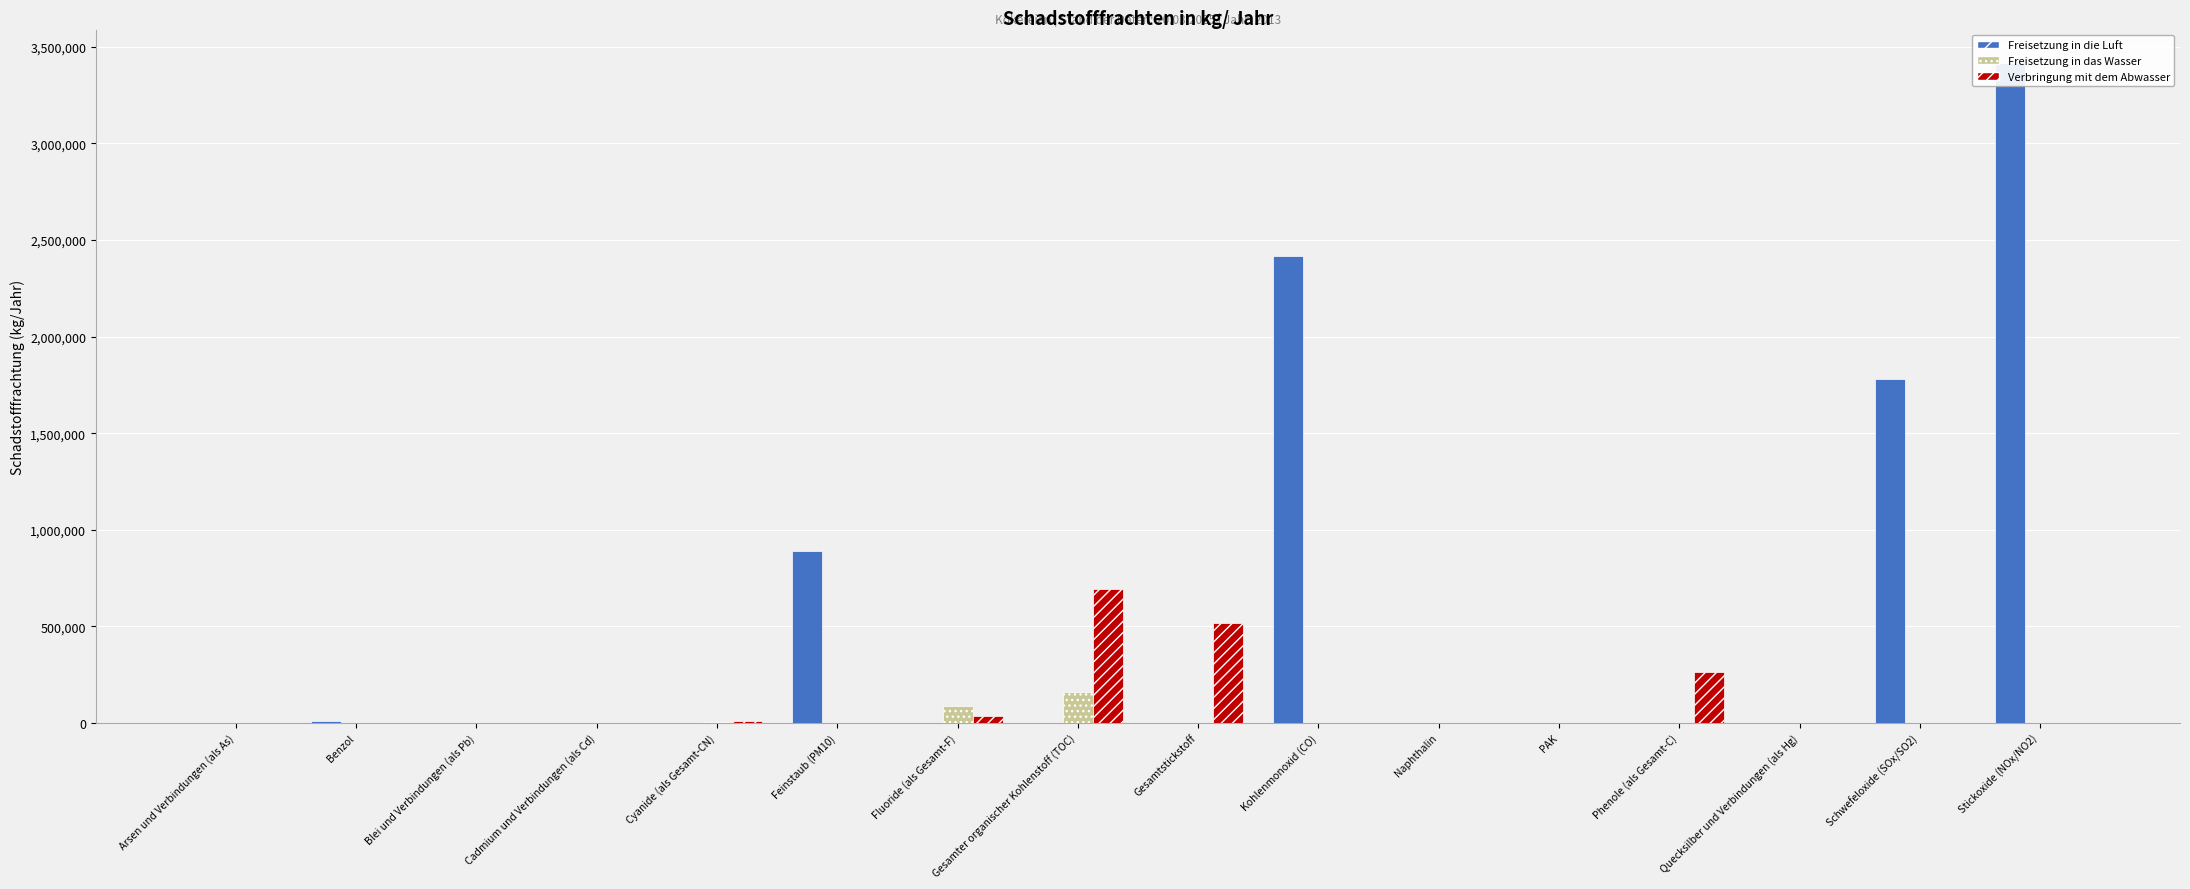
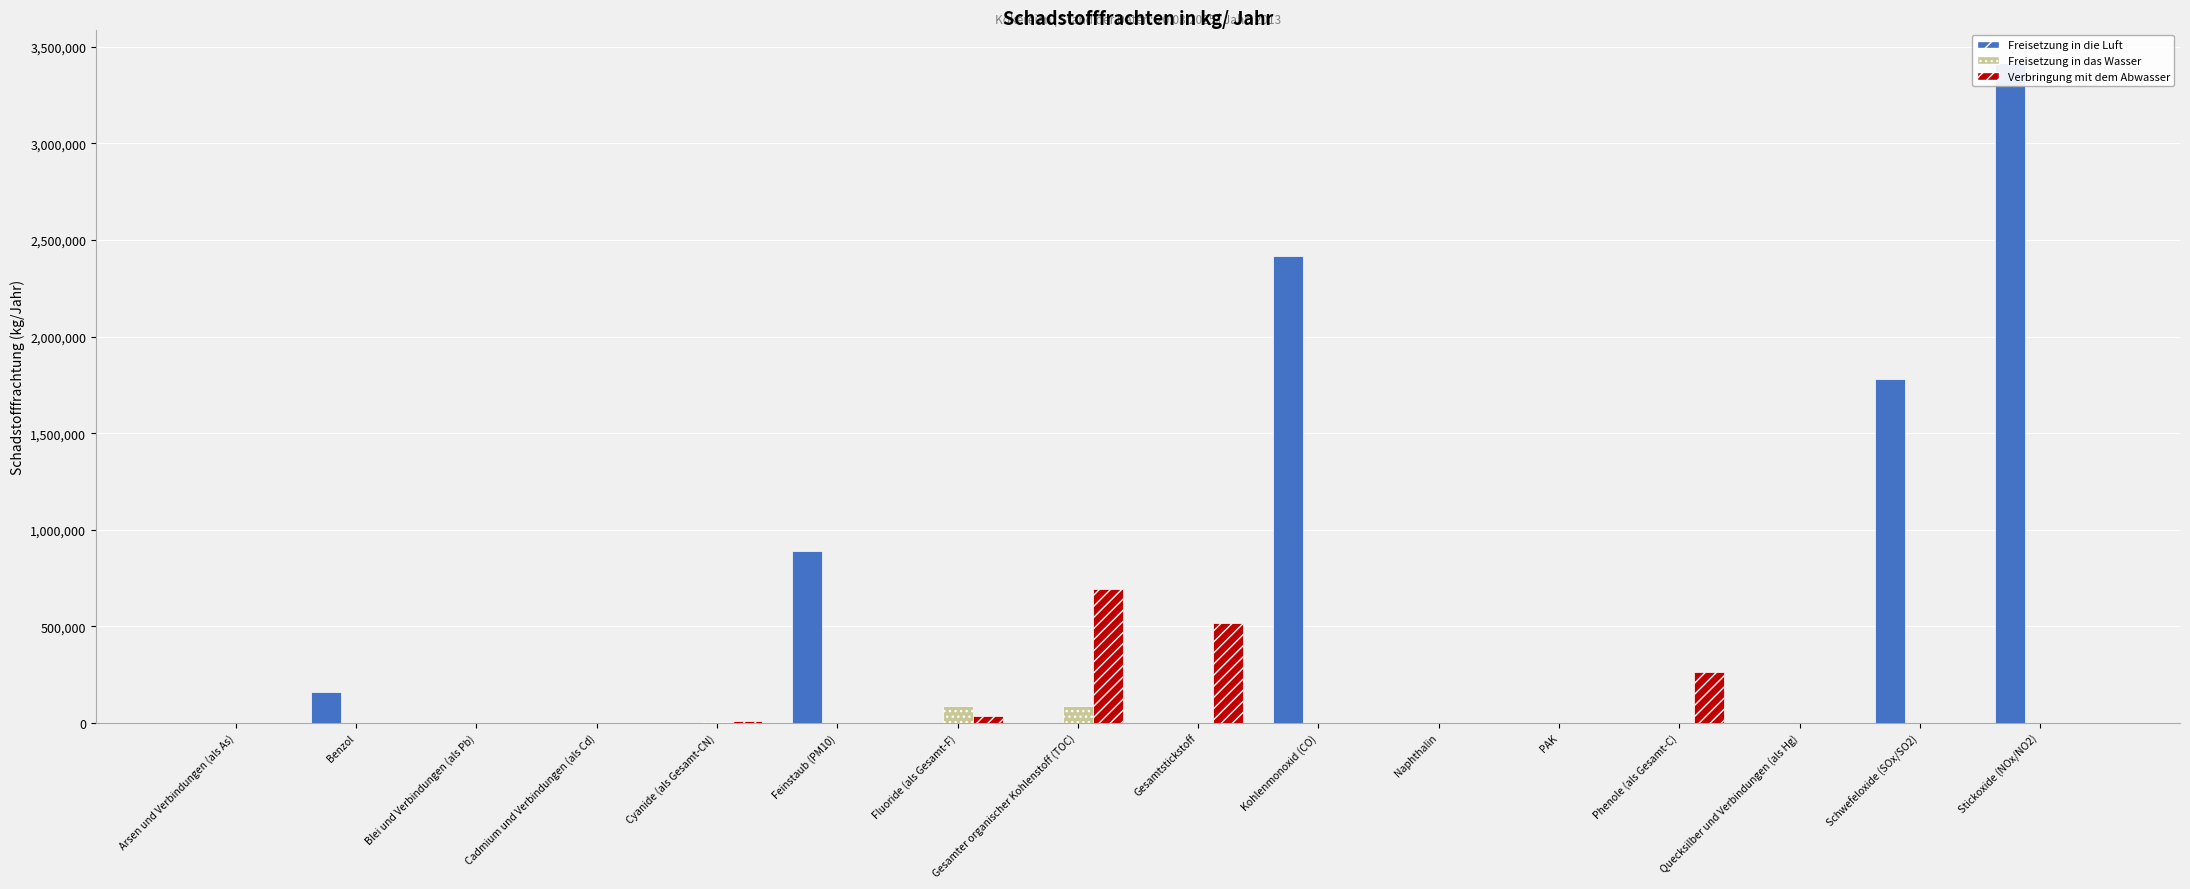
  {
    "Freisetzung in die Luft": {
      "Arsen und Verbindungen (als As)": "0",
-     "Benzol": "10,000",
+     "Benzol": "160,000",
      "Blei und Verbindungen (als Pb)": "0",
      "Cadmium und Verbindungen (als Cd)": "0",
      "Cyanide (als Gesamt-CN)": "0",
      "Feinstaub (PM10)": "890,000",
      "Fluoride (als Gesamt-F)": "0",
      "Gesamter organischer Kohlenstoff (TOC)": "0",
      "Gesamtstickstoff": "0",
      "Kohlenmonoxid (CO)": "2,420,000",
      "Phenole (als Gesamt-C)": "0",
      "Quecksilber und Verbindungen (als Hg)": "0",
      "Schwefeloxide (SOx/SO2)": "1,780,000"
    },
    "Freisetzung in das Wasser": {
      "Benzol": "0",
      "Blei und Verbindungen (als Pb)": "0",
      "Cadmium und Verbindungen (als Cd)": "0",
      "Feinstaub (PM10)": "0",
      "Fluoride (als Gesamt-F)": "90,000",
-     "Gesamter organischer Kohlenstoff (TOC)": "160,000",
+     "Gesamter organischer Kohlenstoff (TOC)": "90,000",
      "Gesamtstickstoff": "0",
      "Kohlenmonoxid (CO)": "0",
      "Naphthalin": "0",
      "PAK": "0",
      "Quecksilber und Verbindungen (als Hg)": "0",
      "Schwefeloxide (SOx/SO2)": "0",
      "Stickoxide (NOx/NO2)": "0"
    },
    "Verbringung mit dem Abwasser": {
      "Benzol": "0",
      "Feinstaub (PM10)": "0",
      "Fluoride (als Gesamt-F)": "40,000",
      "Gesamter organischer Kohlenstoff (TOC)": "690,000",
      "Gesamtstickstoff": "520,000",
      "Kohlenmonoxid (CO)": "0",
      "Naphthalin": "0",
      "Phenole (als Gesamt-C)": "260,000",
      "Schwefeloxide (SOx/SO2)": "0",
      "Stickoxide (NOx/NO2)": "0"
    }
  }
